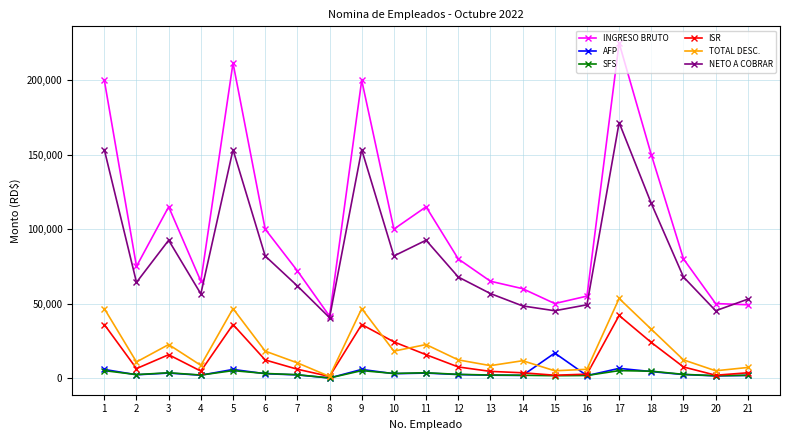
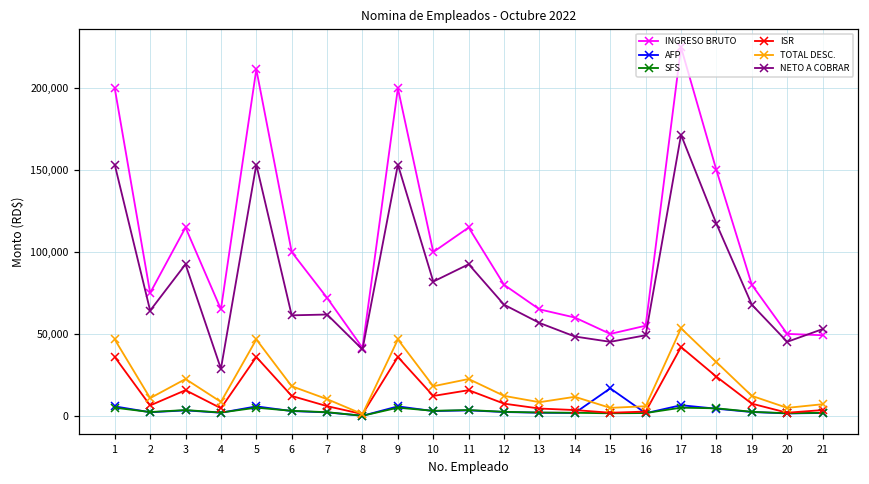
  {
    "INGRESO BRUTO": {
      "1": "200,000",
      "2": "75,000",
      "3": "115,000",
      "4": "65,000",
      "5": "212,000",
      "6": "100,000",
      "7": "72,000",
      "9": "200,000",
      "10": "100,000",
      "11": "115,000",
      "12": "80,000",
      "13": "65,000",
      "14": "60,000",
      "15": "50,000",
      "16": "55,000",
      "18": "150,000",
      "19": "80,000",
      "20": "50,000",
      "21": "49,000"
    },
    "AFP": {
      "15": "17,000"
    },
    "ISR": {
      "1": "36,000",
      "2": "6,000",
      "3": "16,000",
      "4": "5,000",
      "5": "36,000",
      "6": "12,000",
      "7": "6,000",
      "9": "36,000",
-     "10": "24,000",
+     "10": "12,000",
      "11": "16,000",
      "12": "7,000",
      "13": "4,000",
      "17": "42,000",
      "18": "24,000",
      "19": "7,000"
    },
    "TOTAL DESC.": {
      "1": "47,000",
      "2": "11,000",
      "3": "22,000",
      "4": "8,000",
      "5": "47,000",
      "6": "18,000",
      "7": "10,000",
      "9": "47,000",
      "10": "18,000",
      "11": "22,000",
      "12": "12,000",
      "13": "8,000",
      "14": "12,000",
      "15": "5,000",
      "16": "6,000",
      "17": "53,000",
      "18": "33,000",
      "19": "12,000",
      "20": "5,000",
      "21": "7,000"
    },
    "NETO A COBRAR": {
      "1": "153,000",
      "2": "64,000",
      "3": "93,000",
-     "4": "57,000",
+     "4": "29,000",
      "5": "153,000",
-     "6": "82,000",
+     "6": "61,000",
      "7": "62,000",
      "9": "153,000",
      "10": "82,000",
      "11": "93,000",
      "12": "68,000",
      "13": "57,000",
      "14": "48,000",
      "15": "45,000",
      "16": "49,000",
      "17": "172,000",
      "18": "117,000",
      "19": "68,000",
      "20": "45,000",
      "21": "53,000"
    }
  }
